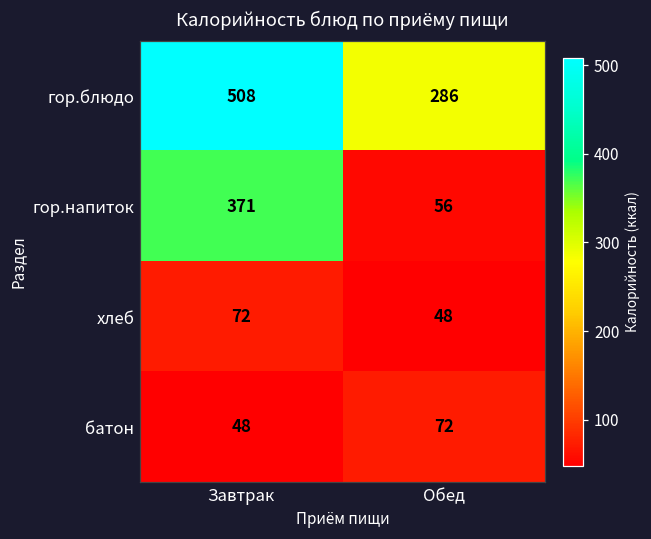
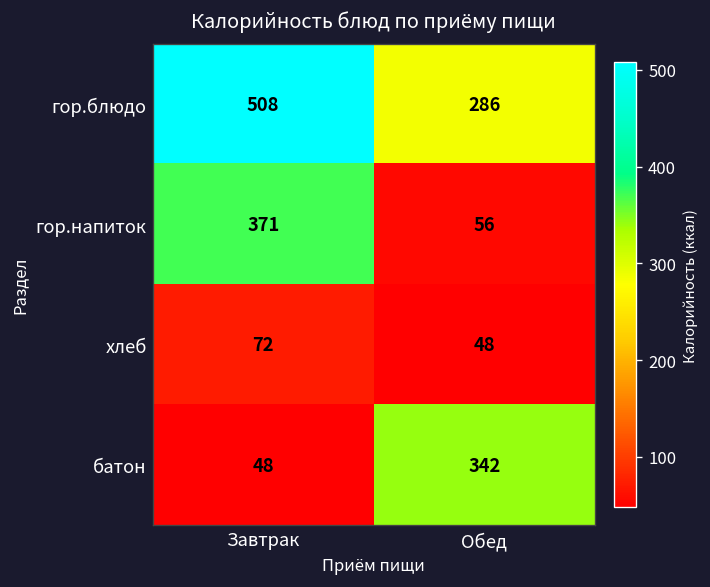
  {
    "гор.блюдо": {
      "Завтрак": 508,
      "Обед": 286
    },
    "гор.напиток": {
      "Завтрак": 371,
      "Обед": 56
    },
    "хлеб": {
      "Завтрак": 72,
      "Обед": 48
    },
    "батон": {
      "Завтрак": 48,
-     "Обед": 72
+     "Обед": 342
    }
  }
